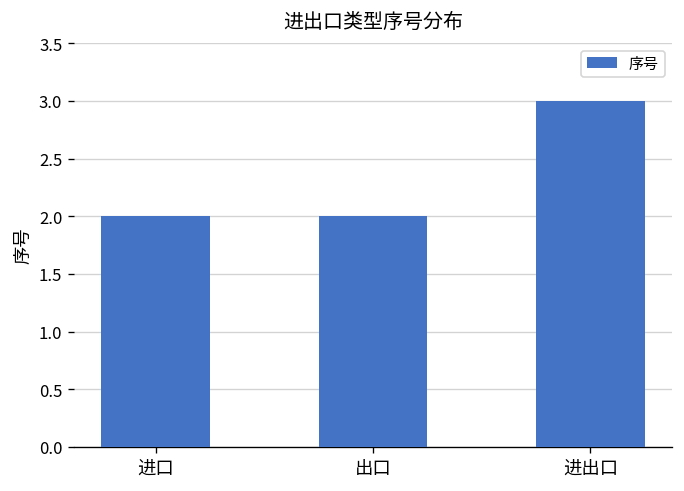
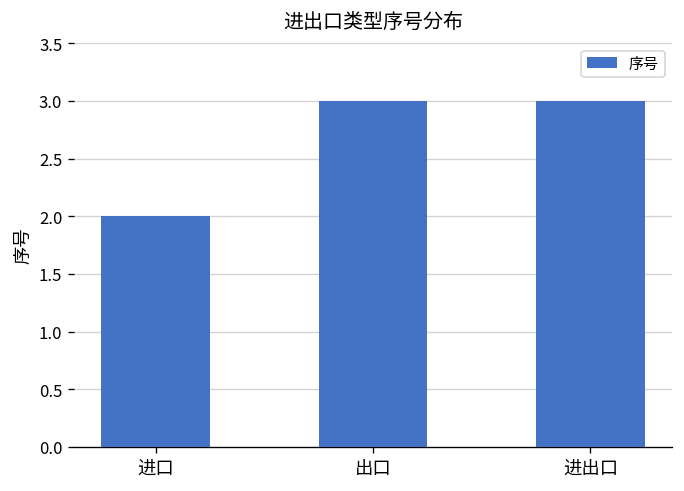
  {
    "进口": 2,
-   "出口": 2,
+   "出口": 3,
    "进出口": 3
  }
